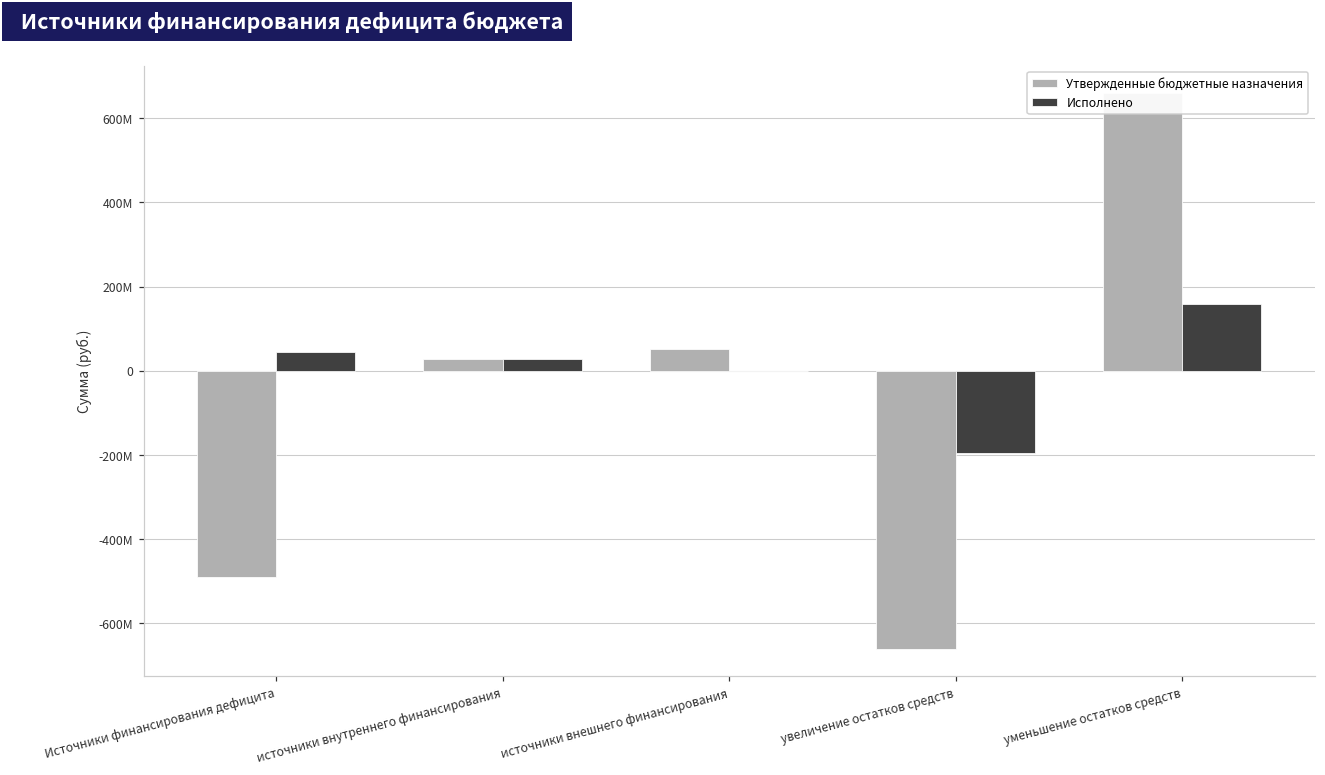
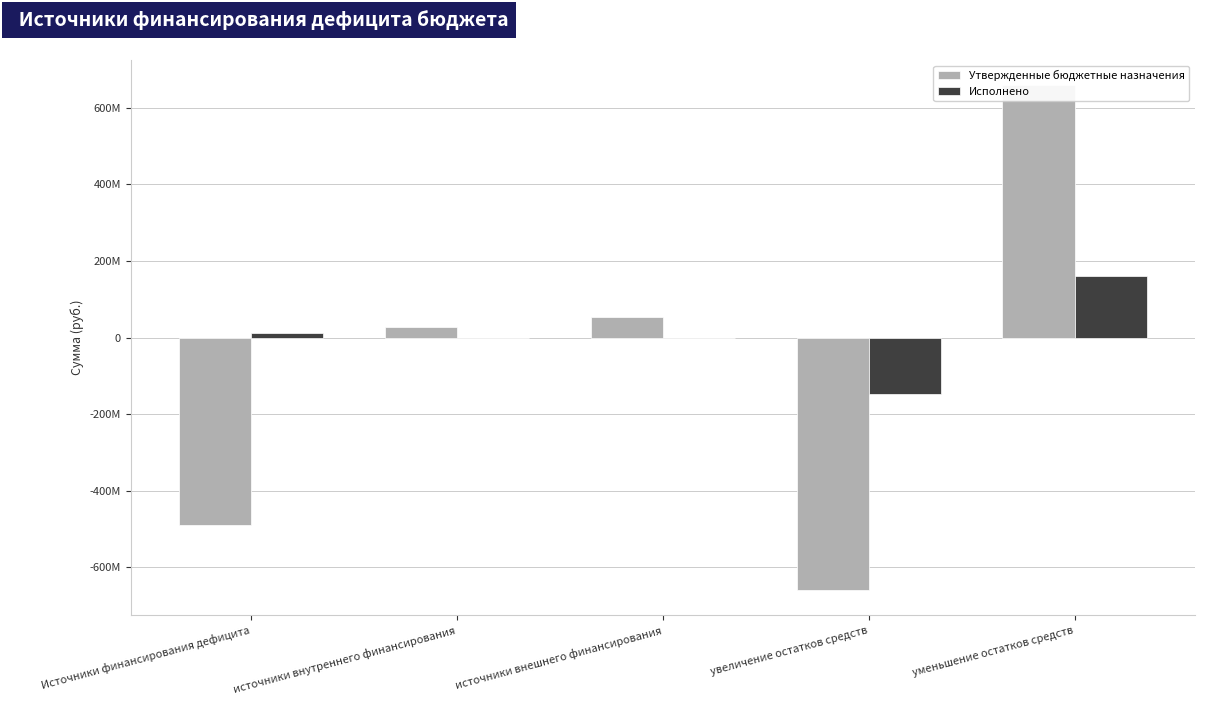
  {
    "Утвержденные бюджетные назначения": {
      "Источники финансирования дефицита": -490000000,
      "источники внутреннего финансирования": 30000000,
      "источники внешнего финансирования": 50000000,
      "увеличение остатков средств": -660000000
    },
    "Исполнено": {
-     "Источники финансирования дефицита": 50000000,
-     "источники внутреннего финансирования": 30000000,
+     "Источники финансирования дефицита": 10000000,
+     "источники внутреннего финансирования": 0,
      "источники внешнего финансирования": 0,
-     "увеличение остатков средств": -190000000,
+     "увеличение остатков средств": -150000000,
      "уменьшение остатков средств": 160000000
    }
  }
